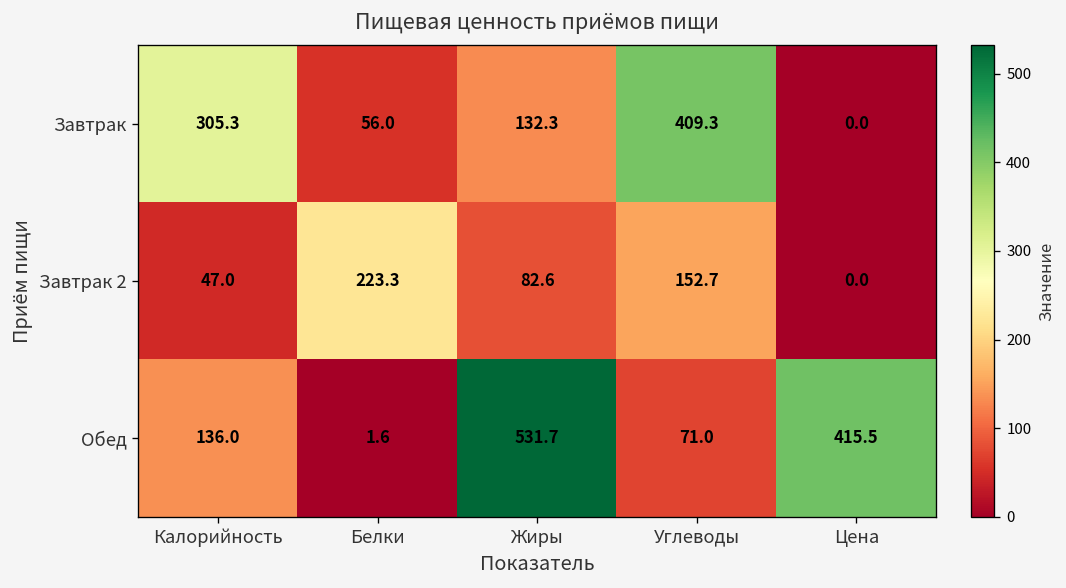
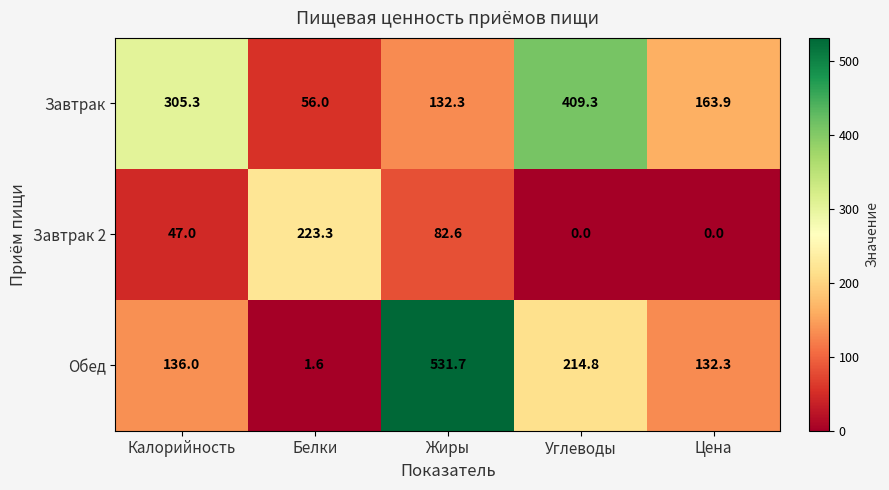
  {
    "Завтрак": {
      "Калорийность": 305.3,
      "Белки": 56.0,
      "Жиры": 132.3,
      "Углеводы": 409.3,
-     "Цена": 0.0
+     "Цена": 163.9
    },
    "Завтрак 2": {
      "Калорийность": 47.0,
      "Белки": 223.3,
      "Жиры": 82.6,
-     "Углеводы": 152.7,
+     "Углеводы": 0.0,
      "Цена": 0.0
    },
    "Обед": {
      "Калорийность": 136.0,
      "Белки": 1.6,
      "Жиры": 531.7,
-     "Углеводы": 71.0,
-     "Цена": 415.5
+     "Углеводы": 214.8,
+     "Цена": 132.3
    }
  }
